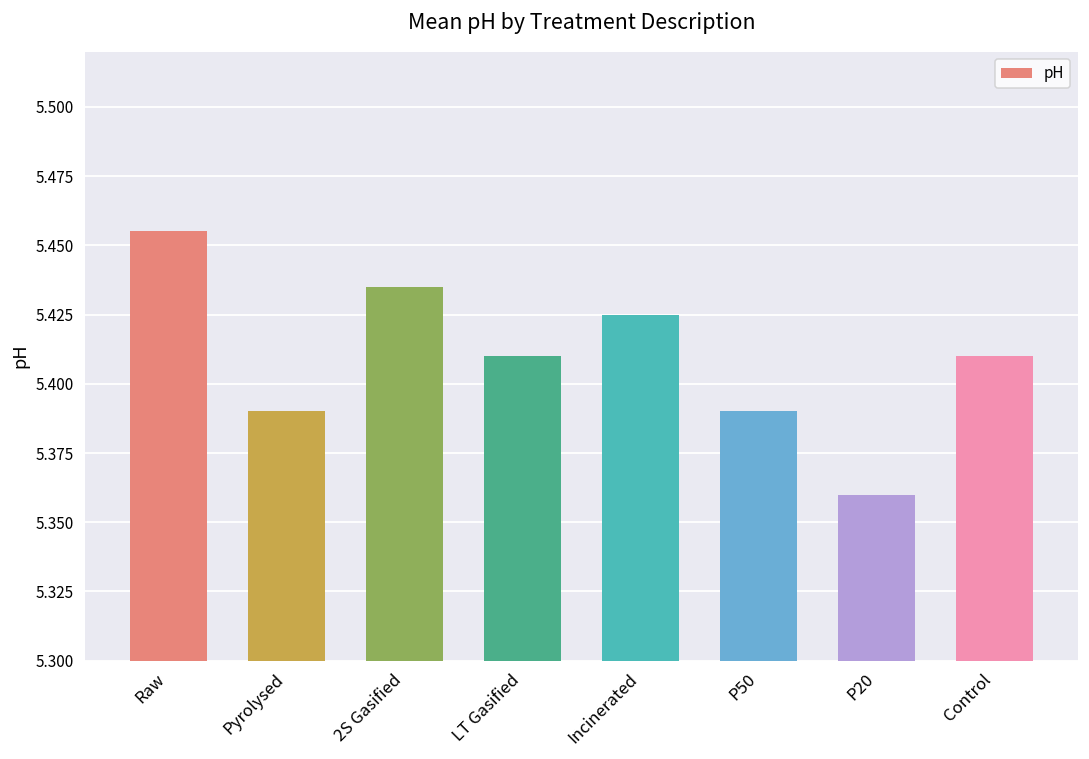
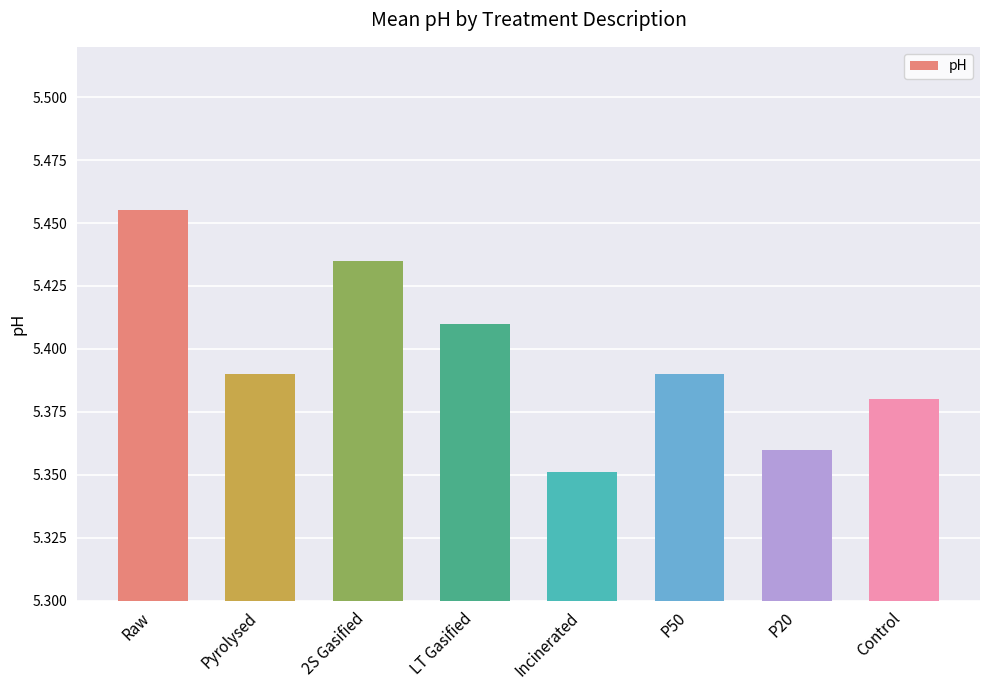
  {
    "Raw": 5.455,
    "Pyrolysed": 5.390,
    "2S Gasified": 5.435,
    "LT Gasified": 5.410,
-   "Incinerated": 5.425,
+   "Incinerated": 5.351,
    "P50": 5.390,
    "P20": 5.360,
-   "Control": 5.41
+   "Control": 5.38
  }
